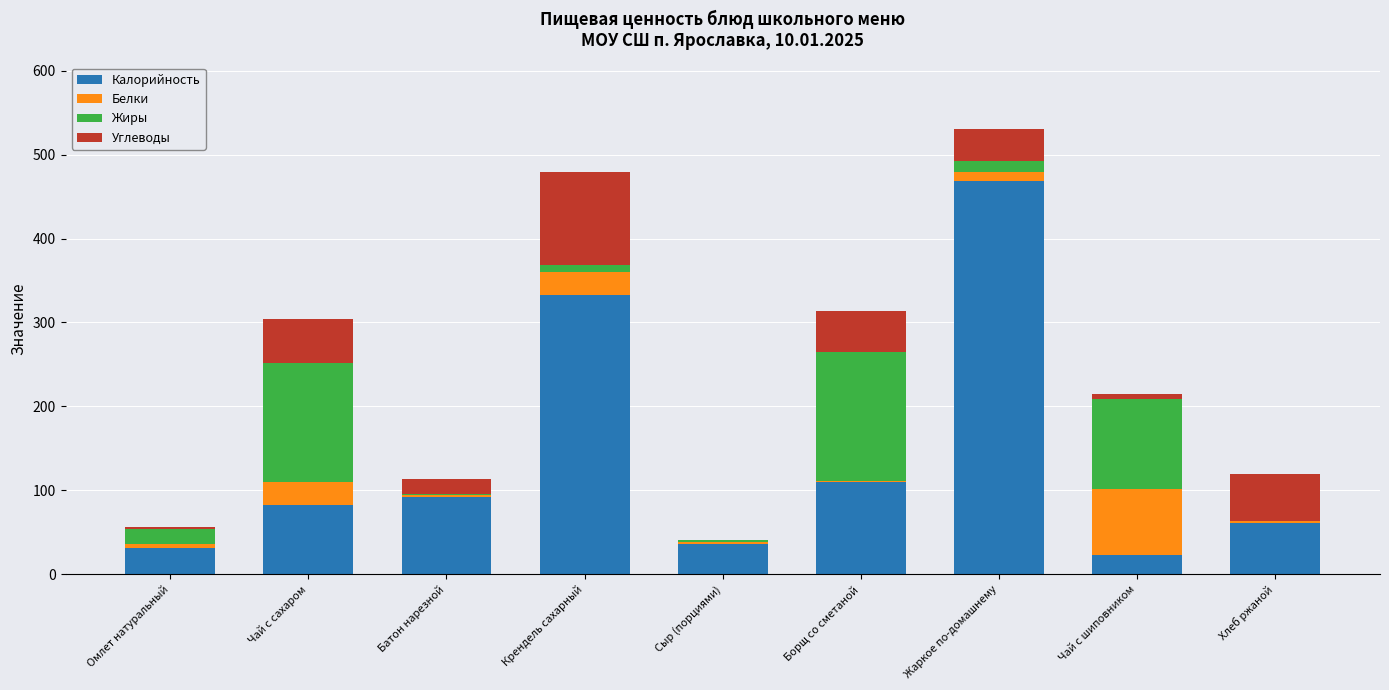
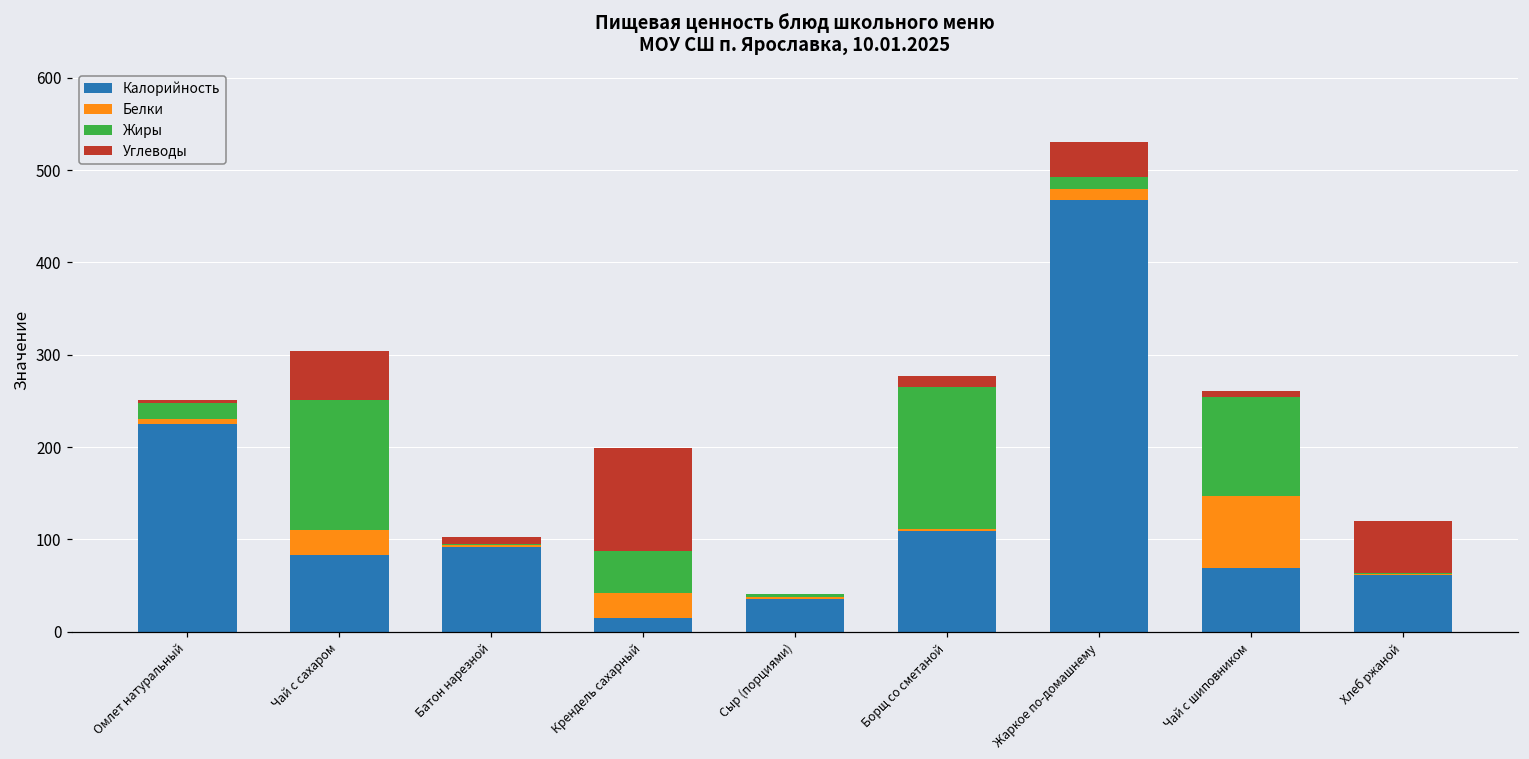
  {
    "Калорийность": {
-     "Омлет натуральный": 30,
+     "Омлет натуральный": 230,
      "Чай с сахаром": 80,
      "Батон нарезной": 90,
-     "Крендель сахарный": 330,
+     "Крендель сахарный": 10,
      "Сыр (порциями)": 40,
      "Борщ со сметаной": 110,
      "Жаркое по-домашнему": 470,
-     "Чай с шиповником": 20,
+     "Чай с шиповником": 70,
      "Хлеб ржаной": 60
    },
    "Белки": {
      "Омлет натуральный": 10,
      "Чай с сахаром": 30,
      "Крендель сахарный": 30,
      "Жаркое по-домашнему": 10,
      "Чай с шиповником": 80
    },
    "Жиры": {
      "Омлет натуральный": 20,
      "Чай с сахаром": 140,
-     "Крендель сахарный": 10,
+     "Крендель сахарный": 50,
      "Сыр (порциями)": 0,
      "Борщ со сметаной": 150,
      "Жаркое по-домашнему": 10,
      "Чай с шиповником": 110
    },
    "Углеводы": {
      "Чай с сахаром": 50,
-     "Батон нарезной": 20,
+     "Батон нарезной": 10,
      "Крендель сахарный": 110,
      "Сыр (порциями)": 0,
-     "Борщ со сметаной": 50,
+     "Борщ со сметаной": 10,
      "Жаркое по-домашнему": 40,
      "Чай с шиповником": 10,
      "Хлеб ржаной": 60
    }
  }
